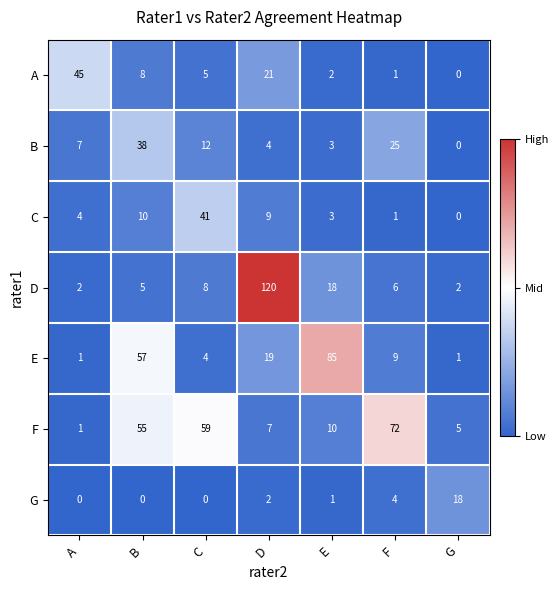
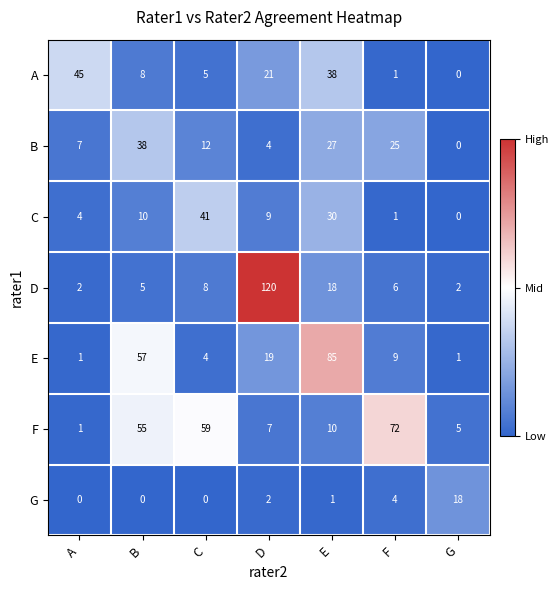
  {
    "A": {
      "A": 45,
      "B": 8,
      "C": 5,
      "D": 21,
-     "E": 2,
+     "E": 38,
      "F": 1,
      "G": 0
    },
    "B": {
      "A": 7,
      "B": 38,
      "C": 12,
      "D": 4,
-     "E": 3,
+     "E": 27,
      "F": 25,
      "G": 0
    },
    "C": {
      "A": 4,
      "B": 10,
      "C": 41,
      "D": 9,
-     "E": 3,
+     "E": 30,
      "F": 1,
      "G": 0
    },
    "D": {
      "A": 2,
      "B": 5,
      "C": 8,
      "D": 120,
      "E": 18,
      "F": 6,
      "G": 2
    },
    "E": {
      "A": 1,
      "B": 57,
      "C": 4,
      "D": 19,
      "E": 85,
      "F": 9,
      "G": 1
    },
    "F": {
      "A": 1,
      "B": 55,
      "C": 59,
      "D": 7,
      "E": 10,
      "F": 72,
      "G": 5
    },
    "G": {
      "A": 0,
      "B": 0,
      "C": 0,
      "D": 2,
      "E": 1,
      "F": 4,
      "G": 18
    }
  }
